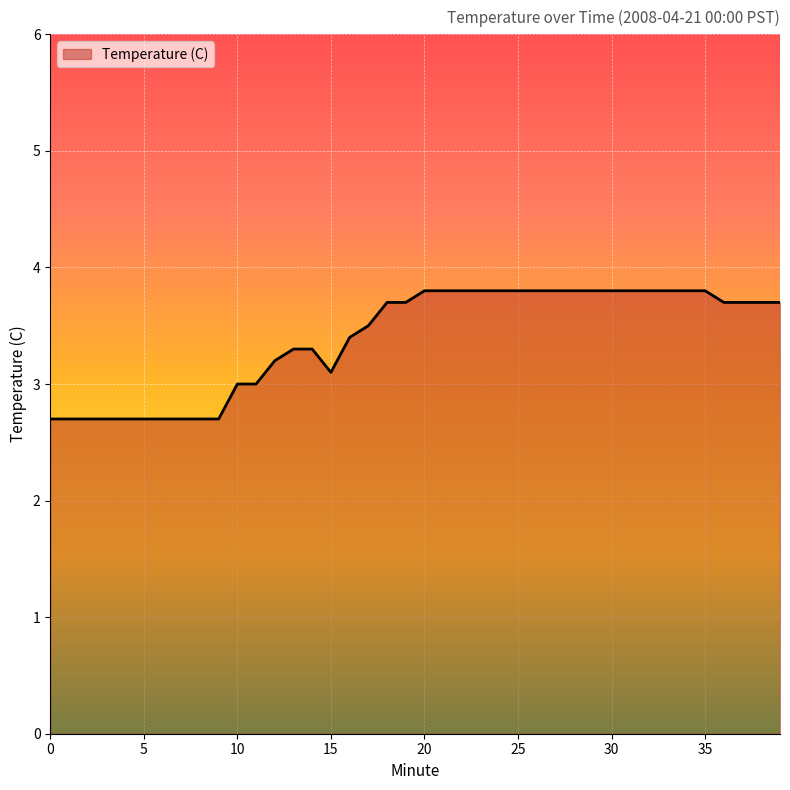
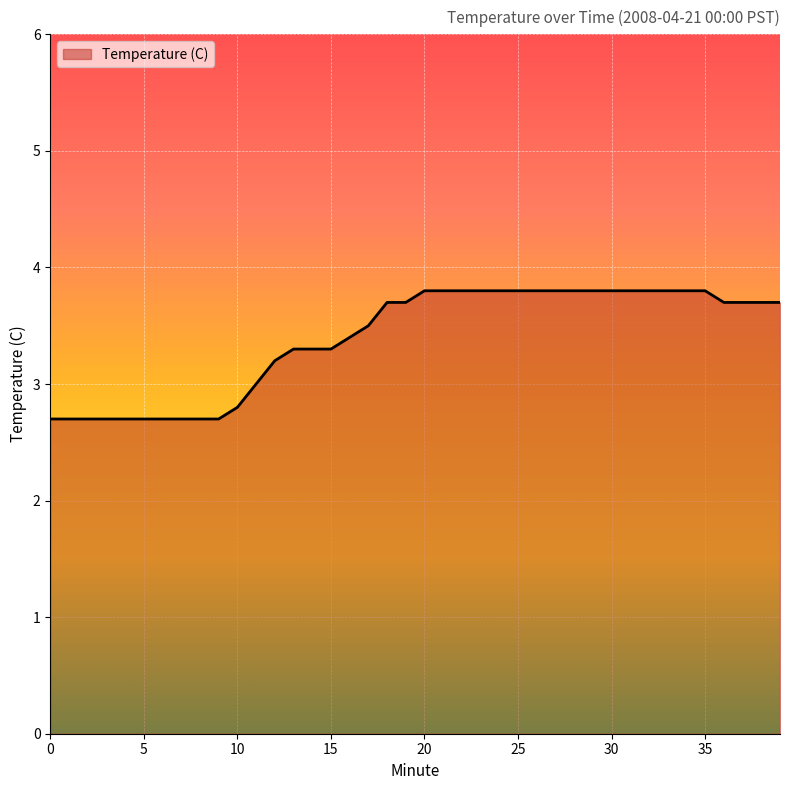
  {
    "0": 2.7,
    "5": 2.7,
-   "10": 3.0,
-   "15": 3.1,
+   "10": 2.8,
+   "15": 3.3,
    "20": 3.8,
    "25": 3.8,
    "30": 3.8,
    "35": 3.8
  }
